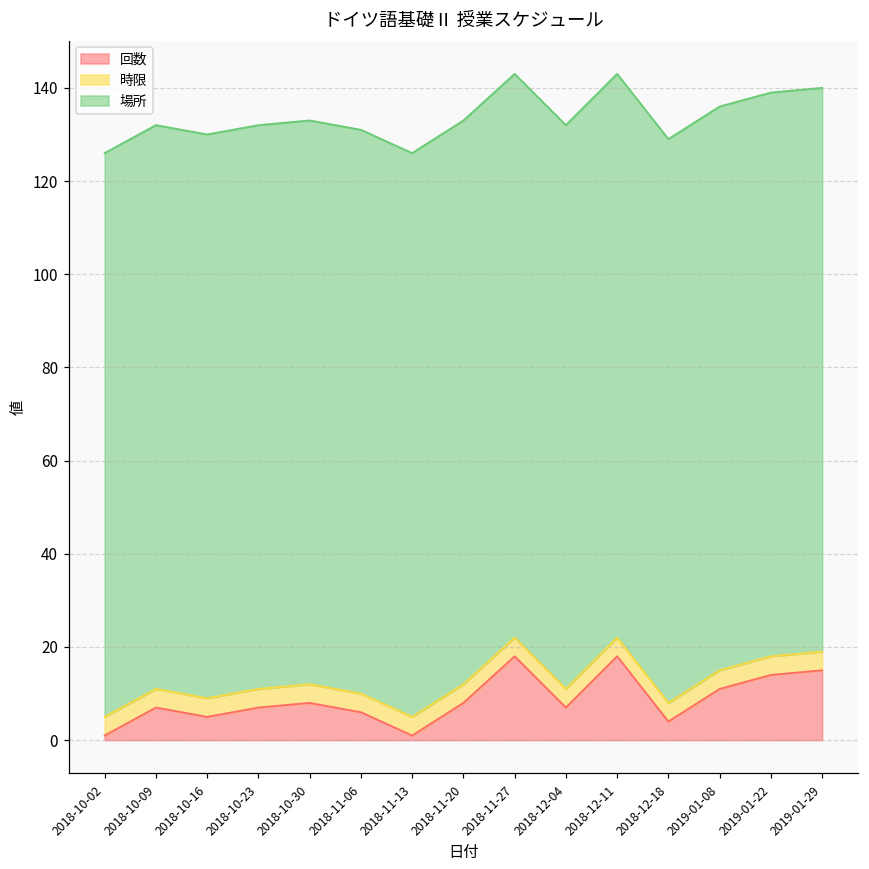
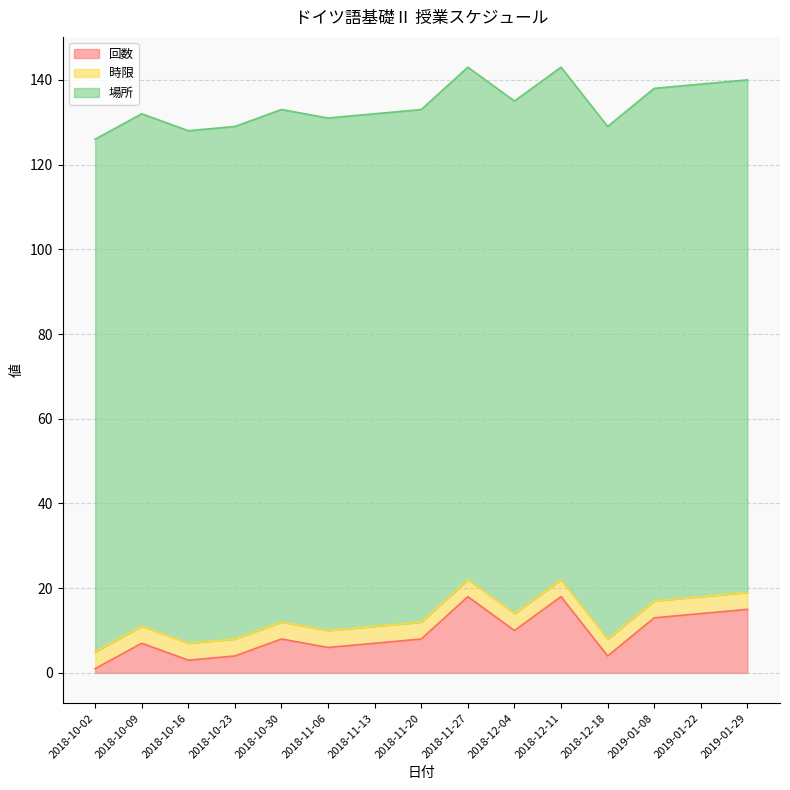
  {
    "回数": {
      "2018-10-02": 1,
      "2018-10-09": 7,
-     "2018-10-16": 5,
-     "2018-10-23": 7,
+     "2018-10-16": 3,
+     "2018-10-23": 4,
      "2018-10-30": 8,
      "2018-11-06": 6,
-     "2018-11-13": 1,
+     "2018-11-13": 7,
      "2018-11-20": 8,
      "2018-11-27": 18,
-     "2018-12-04": 7,
+     "2018-12-04": 10,
      "2018-12-11": 18,
      "2018-12-18": 4,
-     "2019-01-08": 11,
+     "2019-01-08": 13,
      "2019-01-22": 14,
      "2019-01-29": 15
    },
    "時限": {
      "2018-10-02": 4,
      "2018-10-09": 4,
      "2018-10-16": 4,
      "2018-10-23": 4,
      "2018-10-30": 4,
      "2018-11-06": 4,
      "2018-11-13": 4,
      "2018-11-20": 4,
      "2018-11-27": 4,
      "2018-12-04": 4,
      "2018-12-11": 4,
      "2018-12-18": 4,
      "2019-01-08": 4,
      "2019-01-22": 4,
      "2019-01-29": 4
    },
    "場所": {
      "2018-10-02": 121,
      "2018-10-09": 121,
      "2018-10-16": 121,
      "2018-10-23": 121,
      "2018-10-30": 121,
      "2018-11-06": 121,
      "2018-11-13": 121,
      "2018-11-20": 121,
      "2018-11-27": 121,
      "2018-12-04": 121,
      "2018-12-11": 121,
      "2018-12-18": 121,
      "2019-01-08": 121,
      "2019-01-22": 121,
      "2019-01-29": 121
    }
  }
